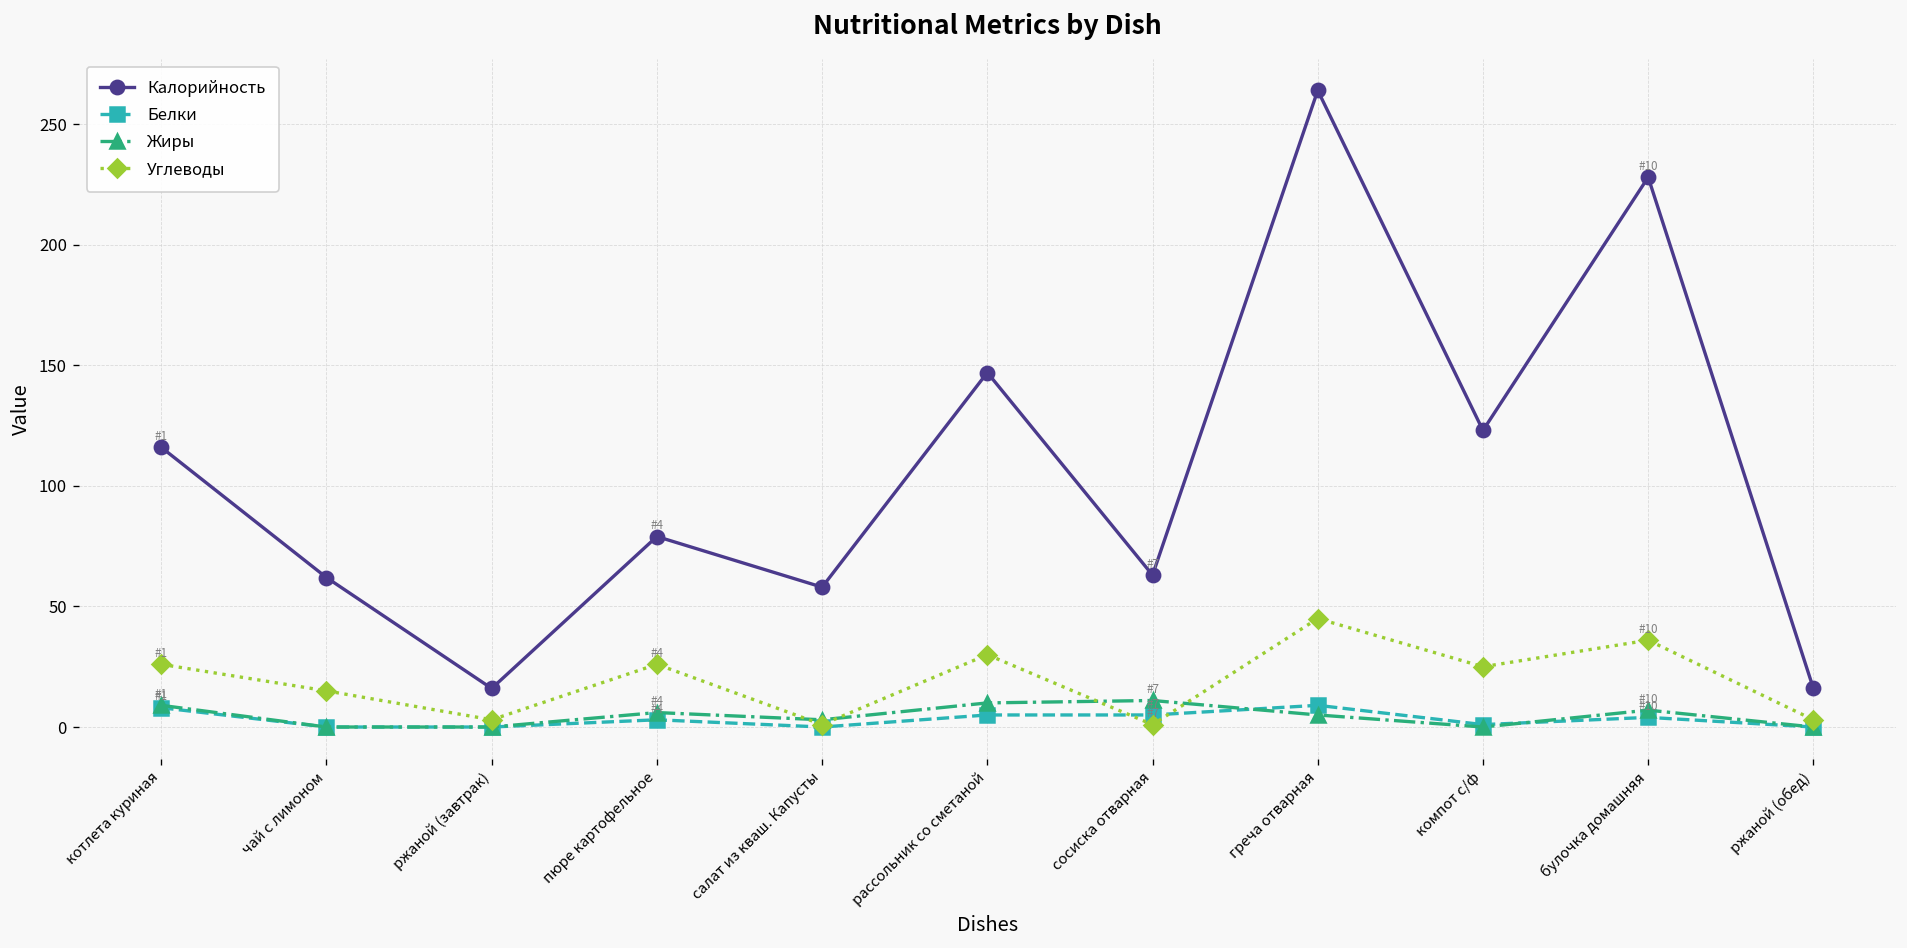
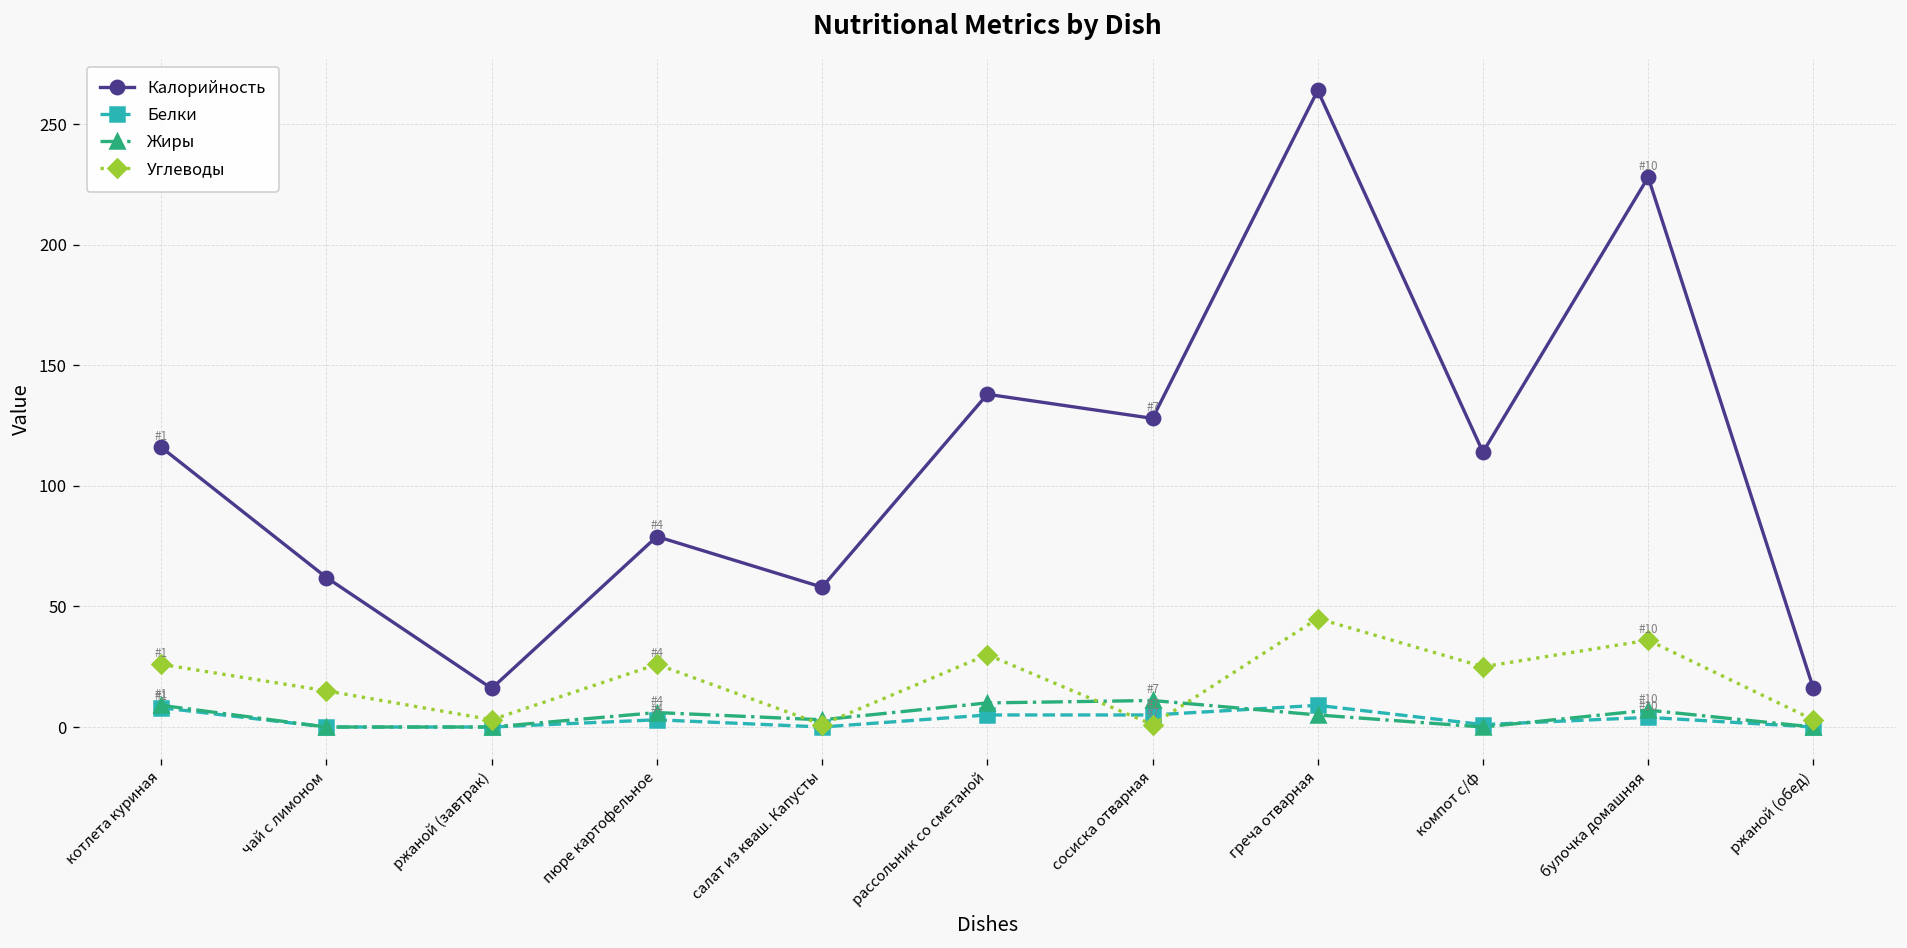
  {
    "Калорийность": {
      "чай с лимоном": 62,
      "ржаной (завтрак)": 16,
      "салат из кваш. Капусты": 58,
-     "рассольник со сметаной": 147,
-     "сосиска отварная": 63,
+     "рассольник со сметаной": 138,
+     "сосиска отварная": 128,
      "греча отварная": 264,
-     "компот с/ф": 123,
+     "компот с/ф": 114,
      "ржаной (обед)": 16
    },
    "Углеводы": {
      "чай с лимоном": 15,
      "ржаной (завтрак)": 3,
      "рассольник со сметаной": 30,
      "сосиска отварная": 1,
      "греча отварная": 45,
      "компот с/ф": 25,
      "ржаной (обед)": 3
    }
  }
